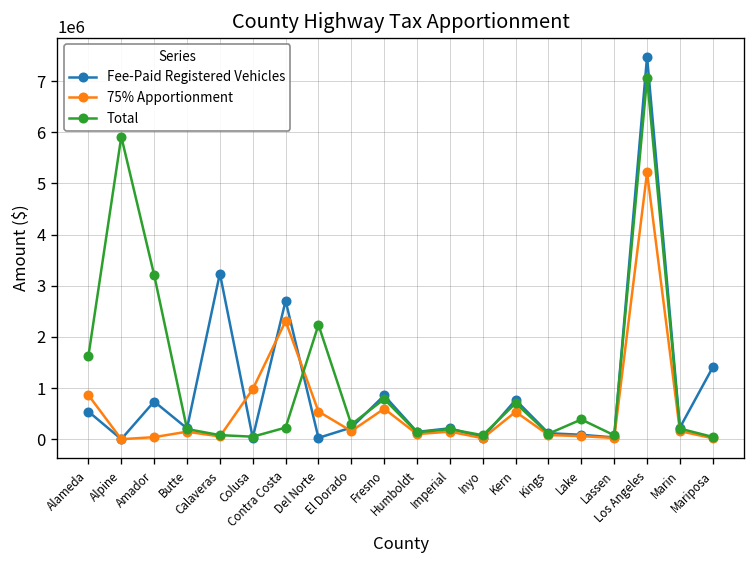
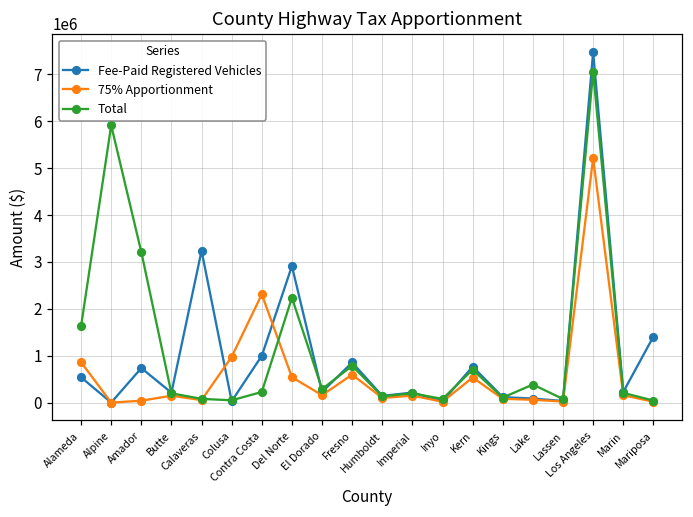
  {
    "Fee-Paid Registered Vehicles": {
      "Alameda": 500000,
      "Amador": 700000,
      "Calaveras": 3200000,
-     "Contra Costa": 2700000,
-     "Del Norte": 0,
+     "Contra Costa": 1000000,
+     "Del Norte": 2900000,
      "El Dorado": 200000,
      "Fresno": 900000,
      "Kern": 800000,
      "Los Angeles": 7500000,
      "Mariposa": 1400000
    },
    "75% Apportionment": {
      "Alameda": 900000,
      "Amador": 0,
      "Colusa": 1000000,
      "Contra Costa": 2300000,
      "Del Norte": 500000,
      "El Dorado": 200000,
      "Fresno": 600000,
      "Kern": 500000,
      "Los Angeles": 5200000
    },
    "Total": {
      "Alameda": 1600000,
      "Alpine": 5900000,
      "Amador": 3200000,
      "Contra Costa": 200000,
      "Del Norte": 2200000,
      "El Dorado": 300000,
      "Fresno": 800000,
      "Kern": 700000,
      "Lake": 400000,
      "Los Angeles": 7100000
    }
  }
